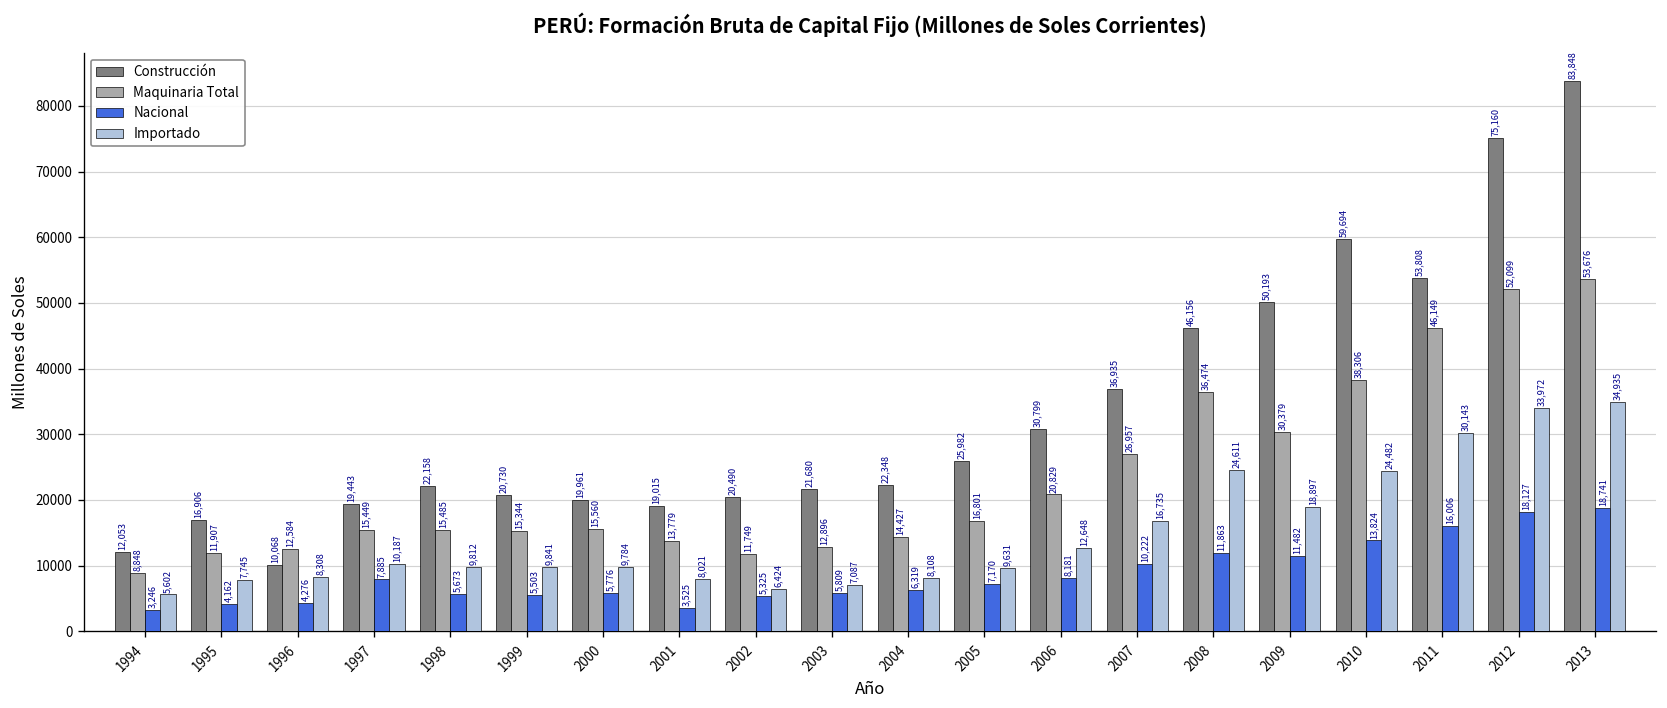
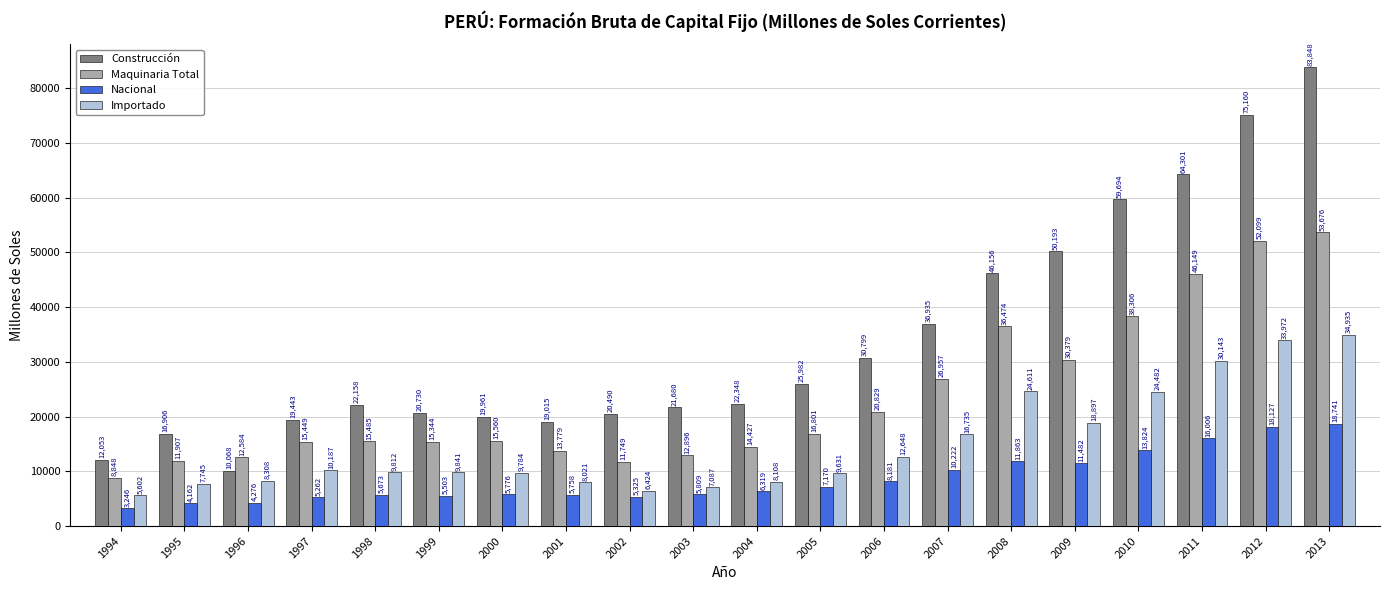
  {
    "Construcción": {
      "1994": "12,053",
      "1995": "16,906",
      "1996": "10,068",
      "1997": "19,443",
      "1998": "22,158",
      "1999": "20,730",
      "2000": "19,961",
      "2001": "19,015",
      "2002": "20,490",
      "2003": "21,680",
      "2004": "22,348",
      "2005": "25,982",
      "2006": "30,799",
      "2007": "36,935",
      "2008": "46,156",
      "2009": "50,193",
      "2010": "59,694",
-     "2011": "53,808",
+     "2011": "64,301",
      "2012": "75,160",
      "2013": "83,848"
    },
    "Nacional": {
      "1994": "3,246",
      "1995": "4,162",
      "1996": "4,276",
-     "1997": "7,885",
+     "1997": "5,262",
      "1998": "5,673",
      "1999": "5,503",
      "2000": "5,776",
-     "2001": "3,525",
+     "2001": "5,758",
      "2002": "5,325",
      "2003": "5,809",
      "2004": "6,319",
      "2005": "7,170",
      "2006": "8,181",
      "2007": "10,222",
      "2008": "11,863",
      "2009": "11,482",
      "2010": "13,824",
      "2011": "16,006",
      "2012": "18,127",
      "2013": "18,741"
    }
  }
